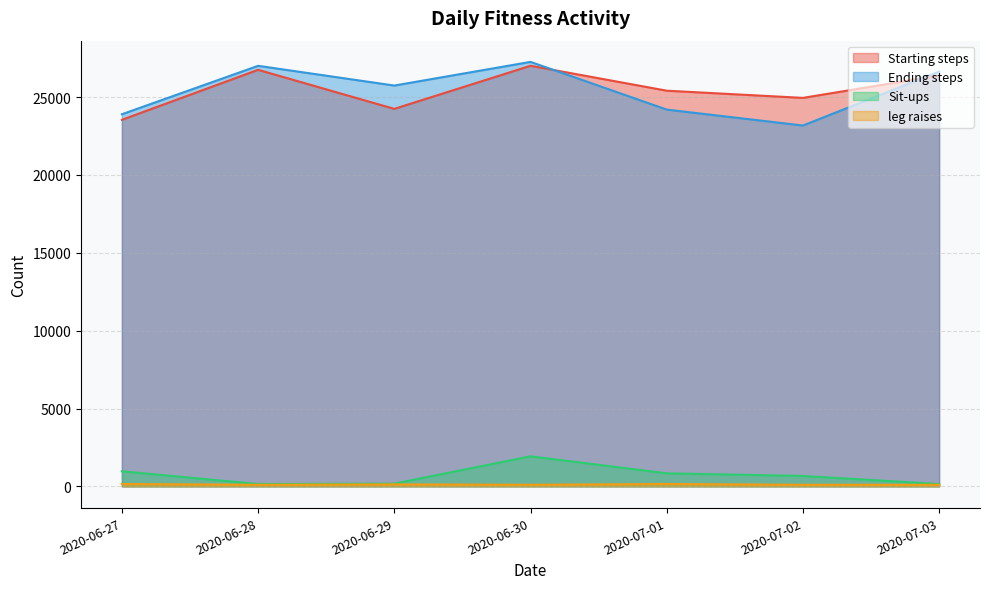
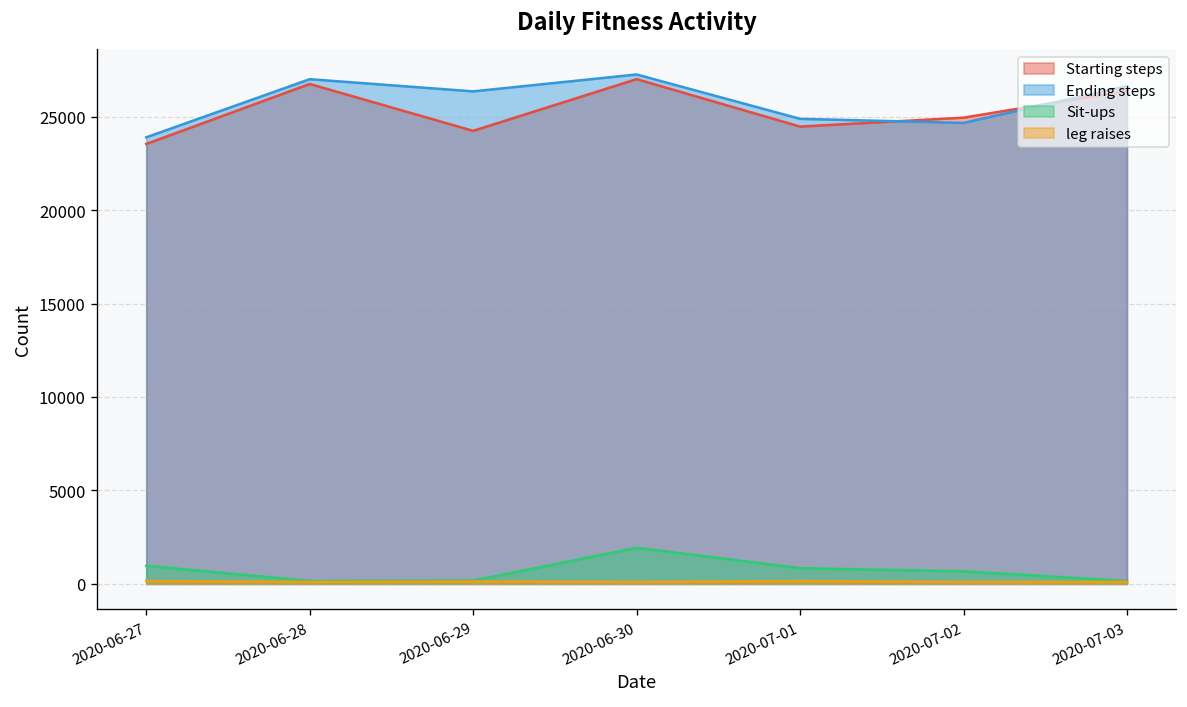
  {
    "Starting steps": {
      "2020-06-27": 23500,
      "2020-06-28": 26800,
      "2020-06-29": 24200,
      "2020-06-30": 27000,
-     "2020-07-01": 25400,
+     "2020-07-01": 24500,
      "2020-07-02": 25000
    },
    "Ending steps": {
      "2020-06-27": 23900,
      "2020-06-28": 27000,
-     "2020-06-29": 25700,
+     "2020-06-29": 26400,
      "2020-06-30": 27300,
-     "2020-07-01": 24200,
-     "2020-07-02": 23200
+     "2020-07-01": 24900,
+     "2020-07-02": 24700
    },
    "Sit-ups": {
      "2020-06-27": 1000,
      "2020-06-30": 1900,
      "2020-07-01": 800,
      "2020-07-02": 700
    },
    "leg raises": {
      "2020-06-27": 200,
      "2020-06-30": 100,
      "2020-07-01": 200,
      "2020-07-02": 100
    }
  }
